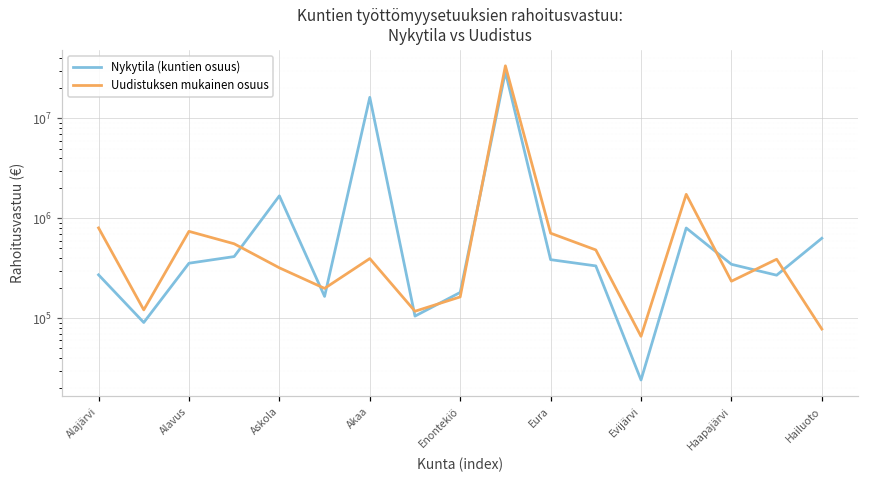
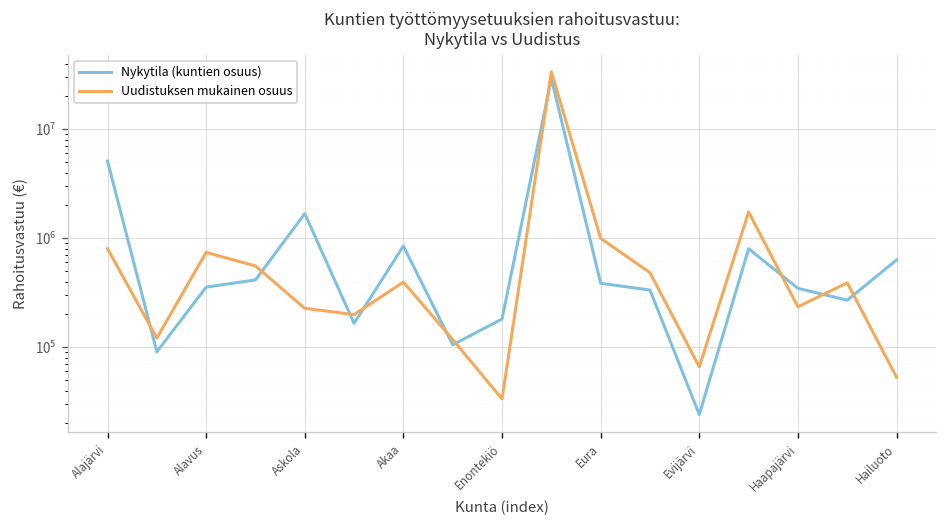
  {
    "Nykytila (kuntien osuus)": {
-     "Alajärvi": 270000,
+     "Alajärvi": 5000000,
      "Alavus": 360000,
      "Askola": 1700000,
-     "Akaa": 16000000,
+     "Akaa": 800000,
      "Enontekiö": 180000,
      "Eura": 390000,
      "Evijärvi": 24000,
      "Haapajärvi": 350000,
      "Hailuoto": 600000
    },
    "Uudistuksen mukainen osuus": {
      "Alajärvi": 800000,
      "Alavus": 700000,
-     "Askola": 320000,
+     "Askola": 230000,
      "Akaa": 400000,
-     "Enontekiö": 160000,
-     "Eura": 700000,
+     "Enontekiö": 34000,
+     "Eura": 1000000,
      "Evijärvi": 70000,
      "Haapajärvi": 230000,
-     "Hailuoto": 80000
+     "Hailuoto": 50000
    }
  }
